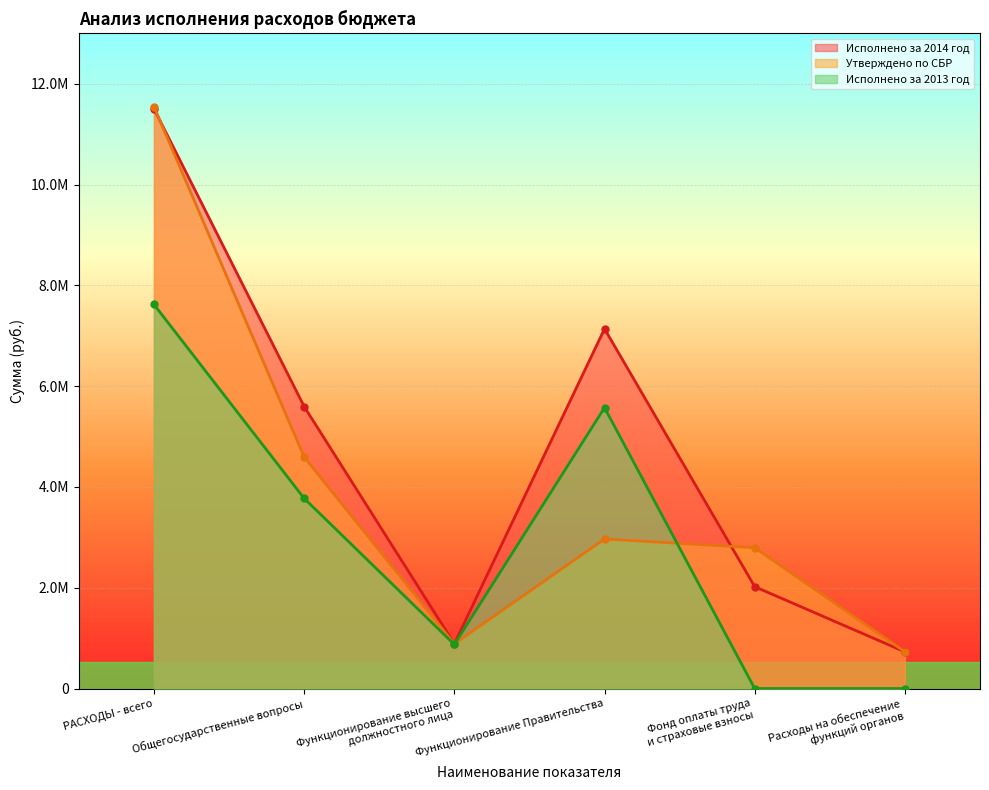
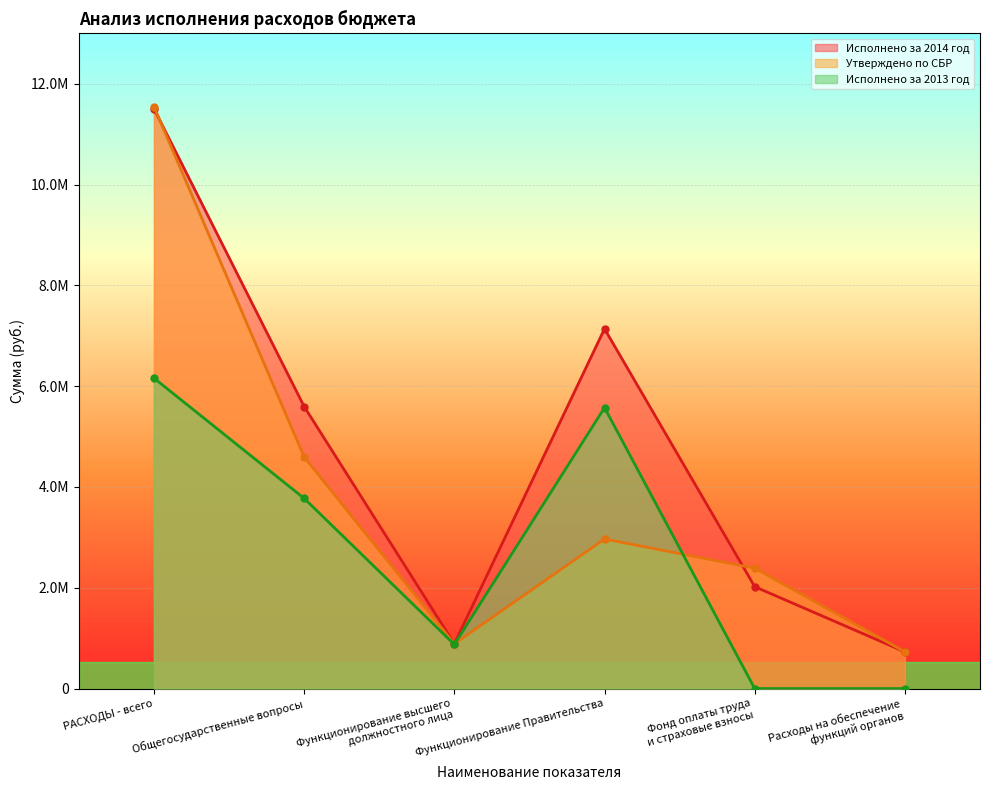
  {
    "Исполнено за 2014 год": {
      "Общегосударственные вопросы": 5600000,
      "Функционирование Правительства": 7100000,
      "Фонд оплаты труда и страховые взносы": 2000000
    },
    "Утверждено по СБР": {
      "Общегосударственные вопросы": 4600000,
      "Функционирование Правительства": 3000000,
-     "Фонд оплаты труда и страховые взносы": 2800000
+     "Фонд оплаты труда и страховые взносы": 2400000
    },
    "Исполнено за 2013 год": {
-     "РАСХОДЫ - всего": 7600000,
+     "РАСХОДЫ - всего": 6200000,
      "Общегосударственные вопросы": 3800000,
      "Функционирование Правительства": 5600000
    }
  }
